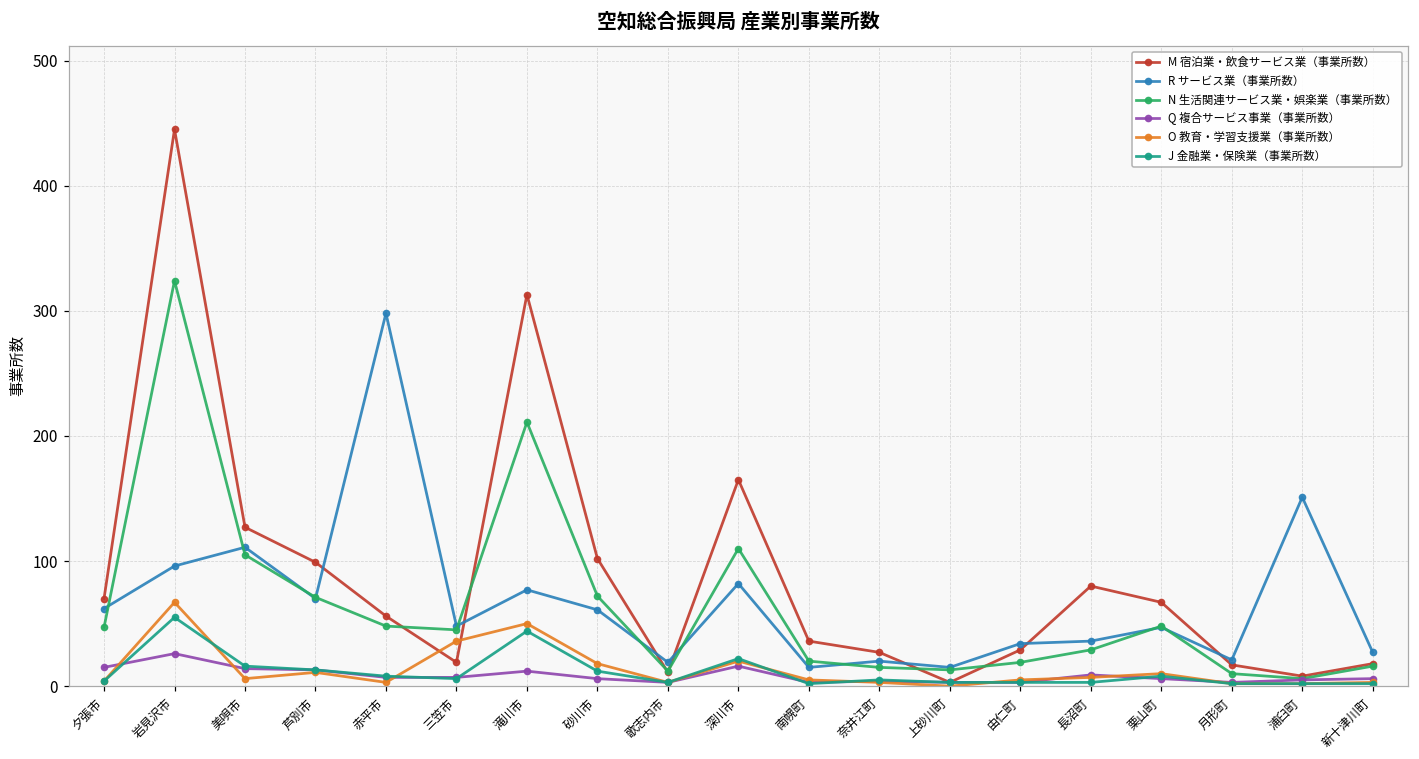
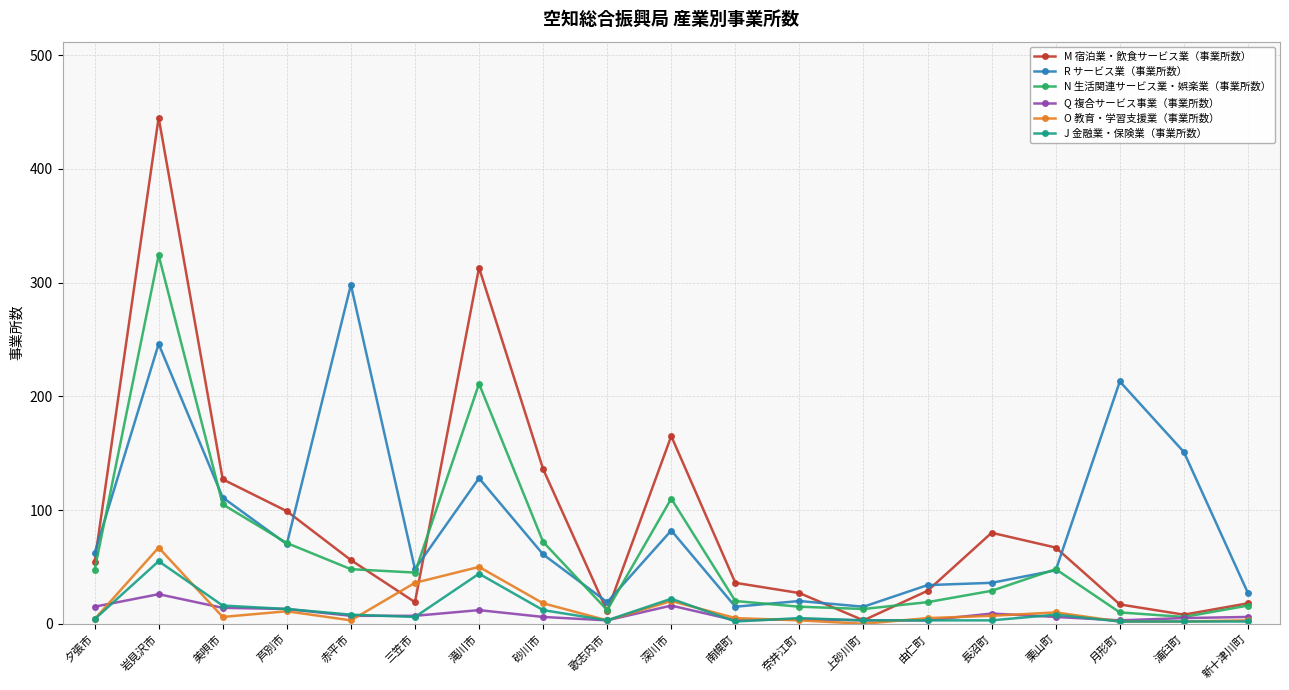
  {
    "M 宿泊業・飲食サービス業（事業所数）": {
-     "夕張市": 70,
+     "夕張市": 54,
      "岩見沢市": 445,
      "美唄市": 127,
      "芦別市": 99,
      "赤平市": 56,
      "三笠市": 19,
      "滝川市": 313,
-     "砂川市": 102,
+     "砂川市": 136,
      "深川市": 165,
      "南幌町": 36,
      "奈井江町": 27,
      "由仁町": 29,
      "長沼町": 80,
      "栗山町": 67,
      "月形町": 17
    },
    "R サービス業（事業所数）": {
      "夕張市": 62,
-     "岩見沢市": 96,
+     "岩見沢市": 246,
      "美唄市": 111,
      "赤平市": 298,
      "三笠市": 48,
-     "滝川市": 77,
+     "滝川市": 128,
      "砂川市": 61,
      "歌志内市": 19,
      "深川市": 82,
      "南幌町": 15,
      "奈井江町": 20,
      "由仁町": 34,
      "長沼町": 36,
-     "月形町": 21,
+     "月形町": 213,
      "浦臼町": 151,
      "新十津川町": 27
    },
    "Q 複合サービス事業（事業所数）": {
      "夕張市": 15,
      "岩見沢市": 26,
      "滝川市": 12,
      "砂川市": 6,
      "深川市": 16,
      "新十津川町": 6
    },
    "O 教育・学習支援業（事業所数）": {
      "岩見沢市": 67,
      "美唄市": 6,
      "赤平市": 3,
      "三笠市": 36,
      "滝川市": 50,
      "砂川市": 18,
      "上砂川町": 0
    }
  }
